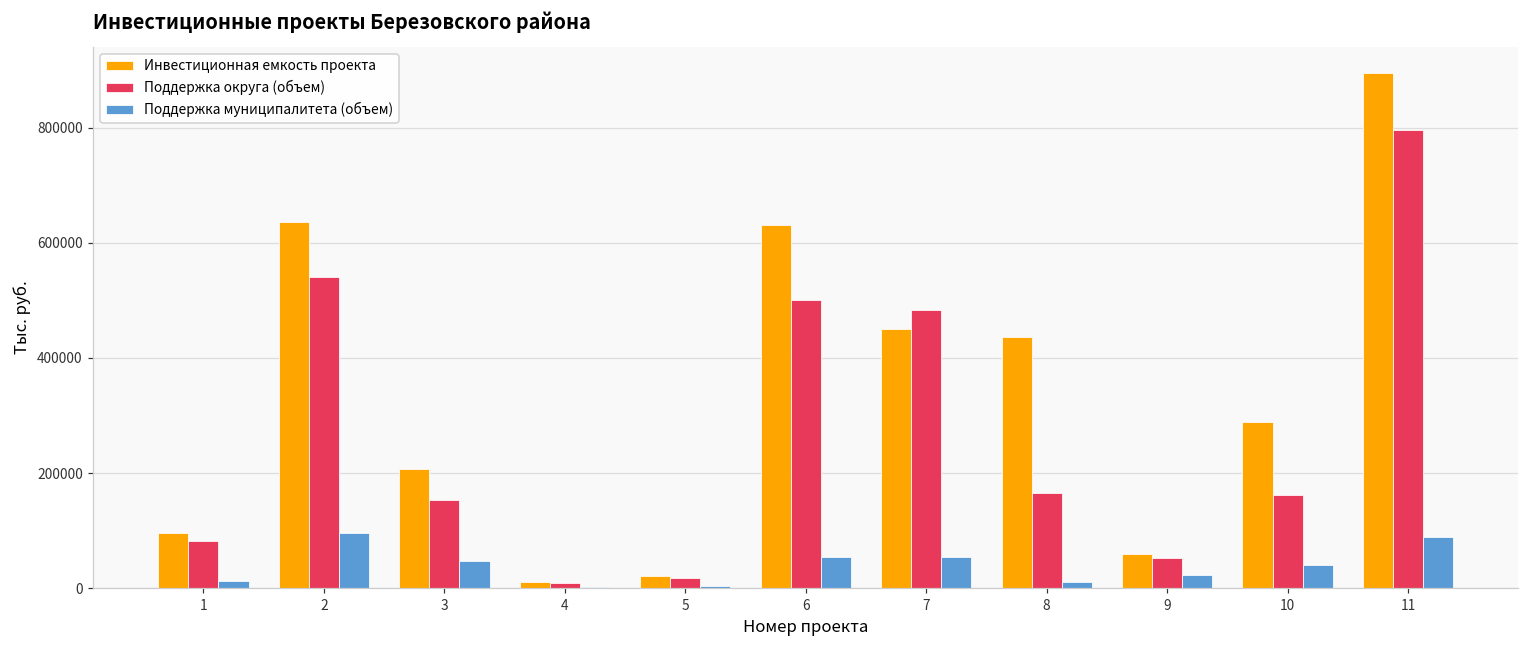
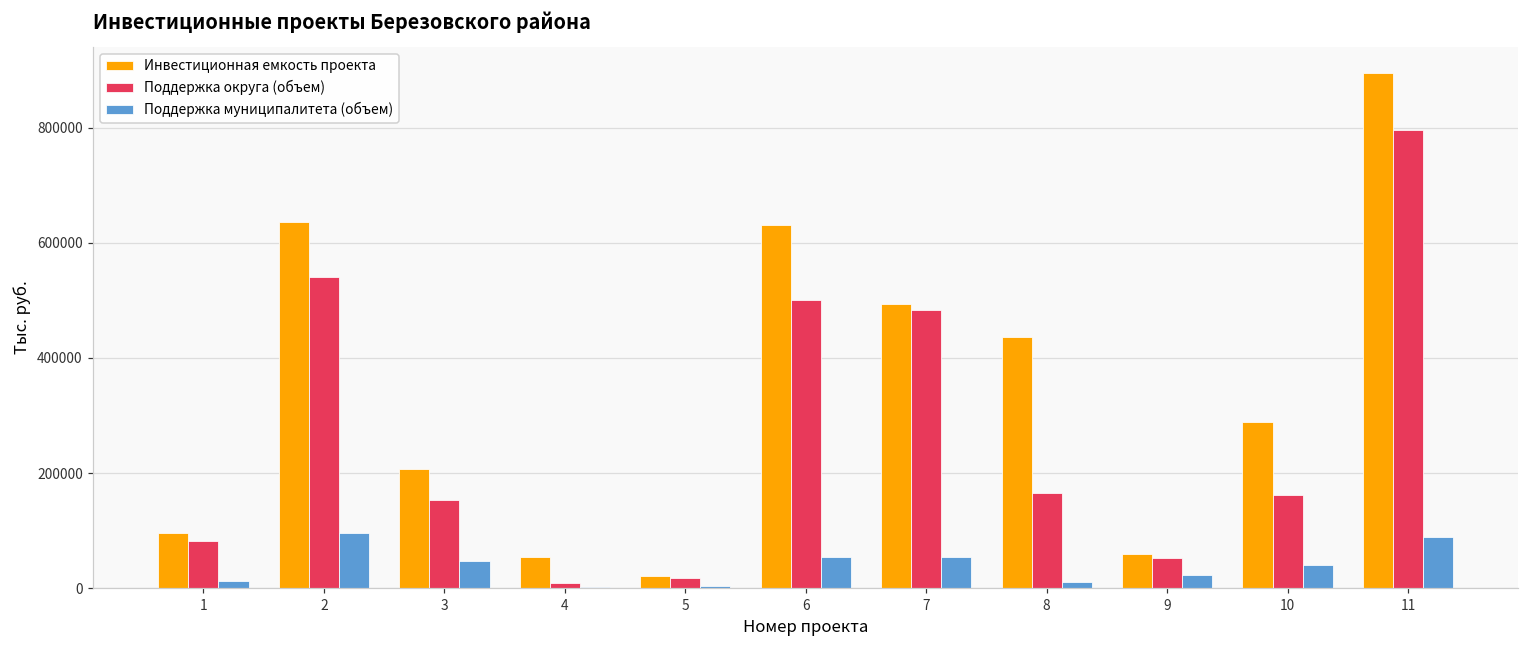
  {
    "Инвестиционная емкость проекта": {
      "1": 100000,
      "2": 640000,
      "3": 210000,
-     "4": 10000,
+     "4": 50000,
      "5": 20000,
      "6": 630000,
-     "7": 450000,
+     "7": 490000,
      "8": 440000,
      "9": 60000,
      "10": 290000,
      "11": 900000
    },
    "Поддержка округа (объем)": {
      "1": 80000,
      "2": 540000,
      "3": 150000,
      "4": 10000,
      "5": 20000,
      "6": 500000,
      "7": 480000,
      "8": 160000,
      "9": 50000,
      "10": 160000,
      "11": 800000
    },
    "Поддержка муниципалитета (объем)": {
      "1": 10000,
      "2": 100000,
      "3": 50000,
      "6": 50000,
      "7": 50000,
      "8": 10000,
      "9": 20000,
      "10": 40000,
      "11": 90000
    }
  }
